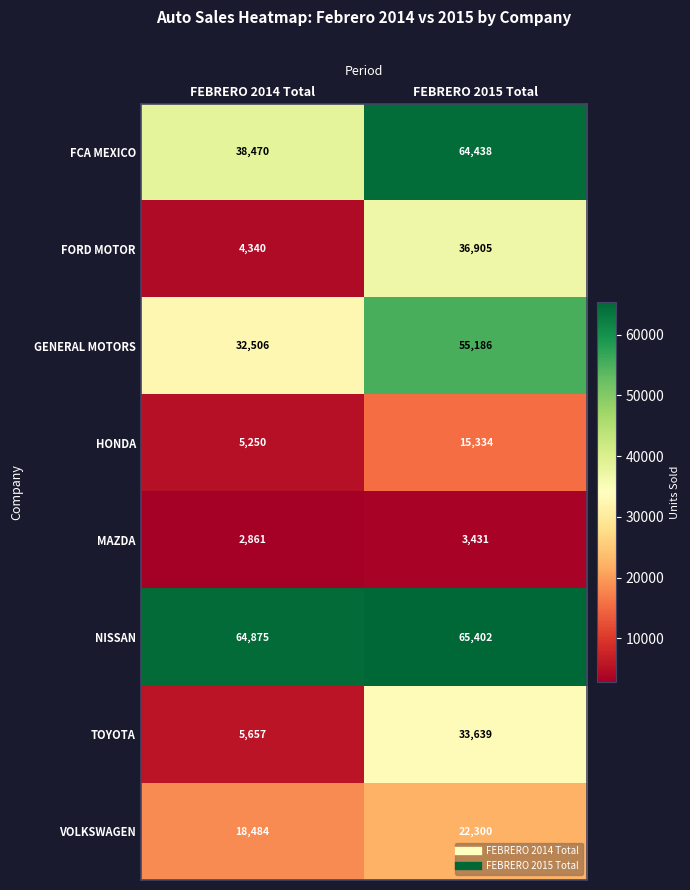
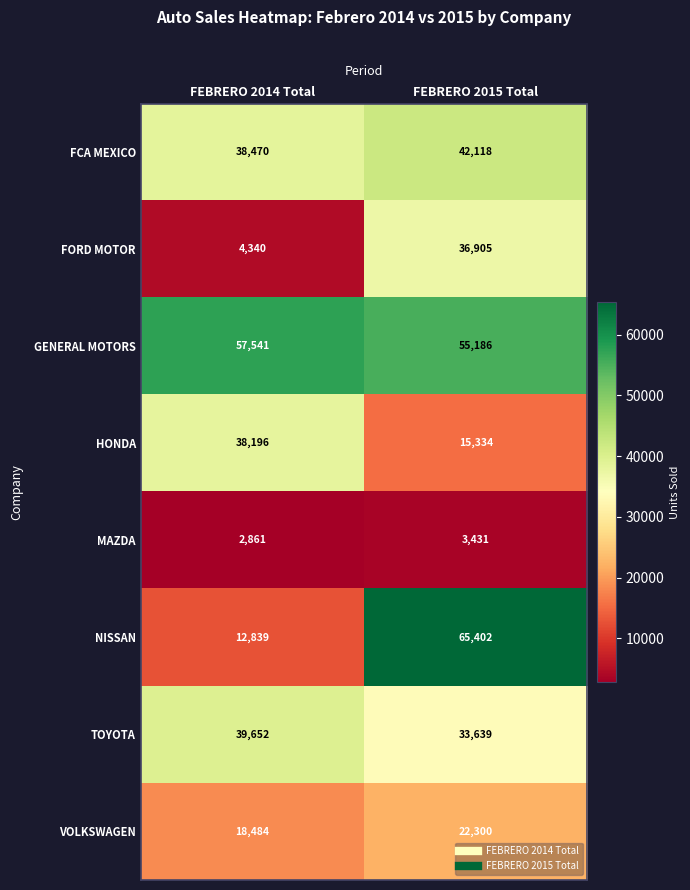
  {
    "FCA MEXICO": {
      "FEBRERO 2014 Total": "38,470",
-     "FEBRERO 2015 Total": "64,438"
+     "FEBRERO 2015 Total": "42,118"
    },
    "FORD MOTOR": {
      "FEBRERO 2014 Total": "4,340",
      "FEBRERO 2015 Total": "36,905"
    },
    "GENERAL MOTORS": {
-     "FEBRERO 2014 Total": "32,506",
+     "FEBRERO 2014 Total": "57,541",
      "FEBRERO 2015 Total": "55,186"
    },
    "HONDA": {
-     "FEBRERO 2014 Total": "5,250",
+     "FEBRERO 2014 Total": "38,196",
      "FEBRERO 2015 Total": "15,334"
    },
    "MAZDA": {
      "FEBRERO 2014 Total": "2,861",
      "FEBRERO 2015 Total": "3,431"
    },
    "NISSAN": {
-     "FEBRERO 2014 Total": "64,875",
+     "FEBRERO 2014 Total": "12,839",
      "FEBRERO 2015 Total": "65,402"
    },
    "TOYOTA": {
-     "FEBRERO 2014 Total": "5,657",
+     "FEBRERO 2014 Total": "39,652",
      "FEBRERO 2015 Total": "33,639"
    },
    "VOLKSWAGEN": {
      "FEBRERO 2014 Total": "18,484",
      "FEBRERO 2015 Total": "22,300"
    }
  }
